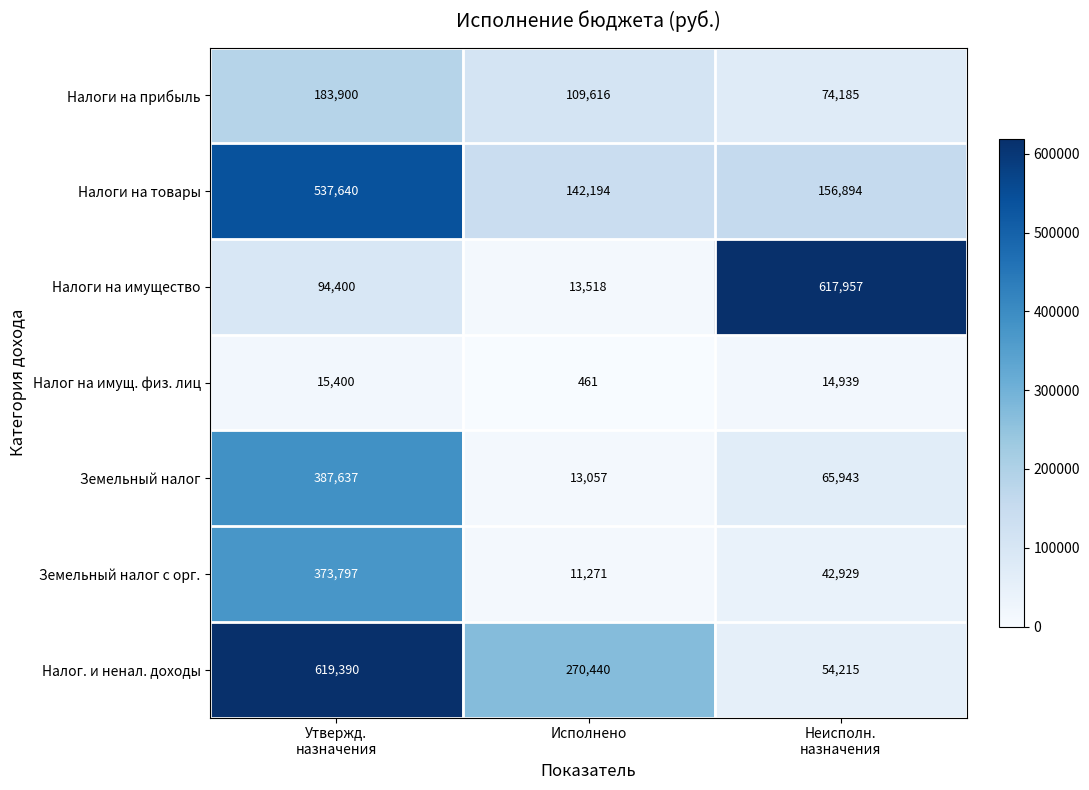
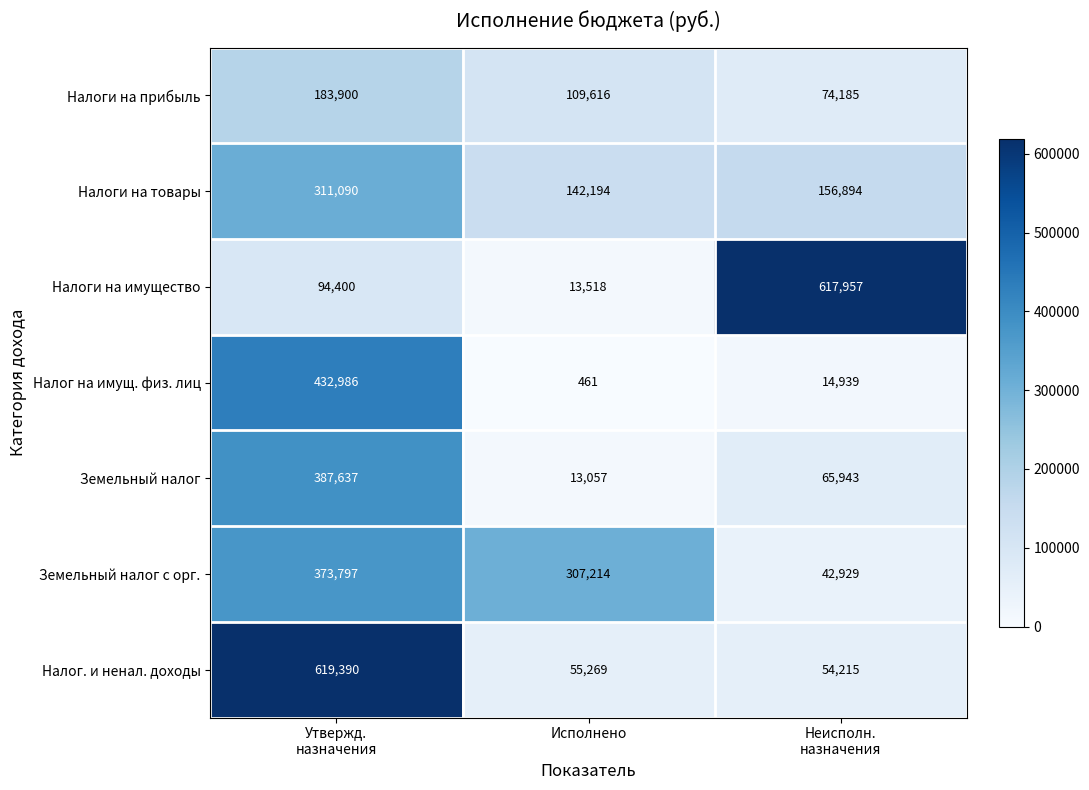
  {
    "Налоги на прибыль": {
      "Утвержд. назначения": "183,900",
      "Исполнено": "109,616",
      "Неисполн. назначения": "74,185"
    },
    "Налоги на товары": {
-     "Утвержд. назначения": "537,640",
+     "Утвержд. назначения": "311,090",
      "Исполнено": "142,194",
      "Неисполн. назначения": "156,894"
    },
    "Налоги на имущество": {
      "Утвержд. назначения": "94,400",
      "Исполнено": "13,518",
      "Неисполн. назначения": "617,957"
    },
    "Налог на имущ. физ. лиц": {
-     "Утвержд. назначения": "15,400",
+     "Утвержд. назначения": "432,986",
      "Исполнено": "461",
      "Неисполн. назначения": "14,939"
    },
    "Земельный налог": {
      "Утвержд. назначения": "387,637",
      "Исполнено": "13,057",
      "Неисполн. назначения": "65,943"
    },
    "Земельный налог с орг.": {
      "Утвержд. назначения": "373,797",
-     "Исполнено": "11,271",
+     "Исполнено": "307,214",
      "Неисполн. назначения": "42,929"
    },
    "Налог. и ненал. доходы": {
      "Утвержд. назначения": "619,390",
-     "Исполнено": "270,440",
+     "Исполнено": "55,269",
      "Неисполн. назначения": "54,215"
    }
  }
